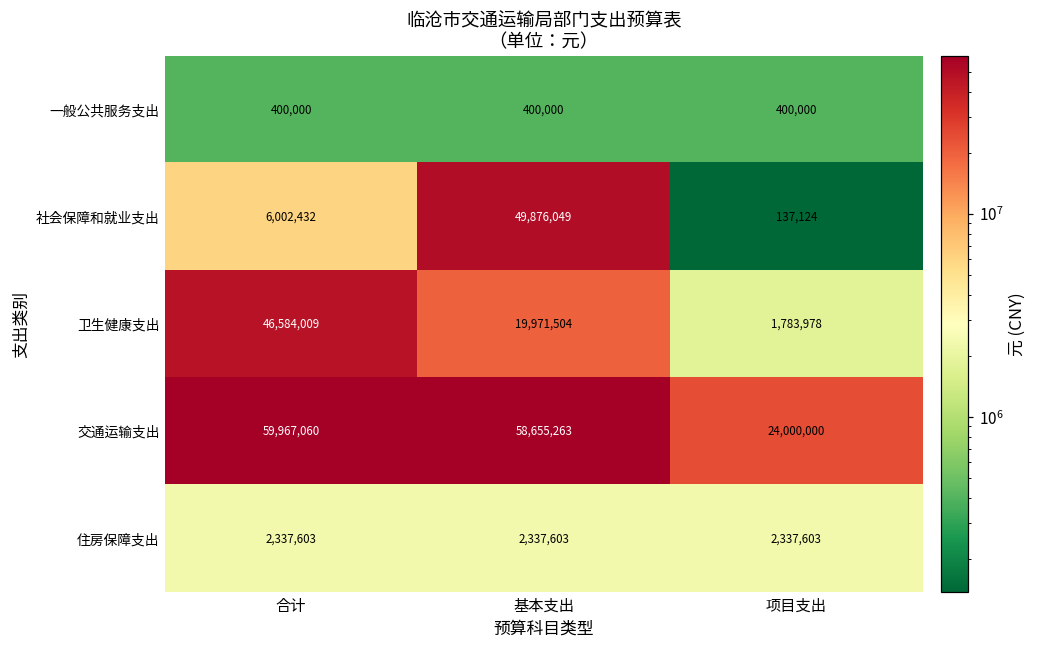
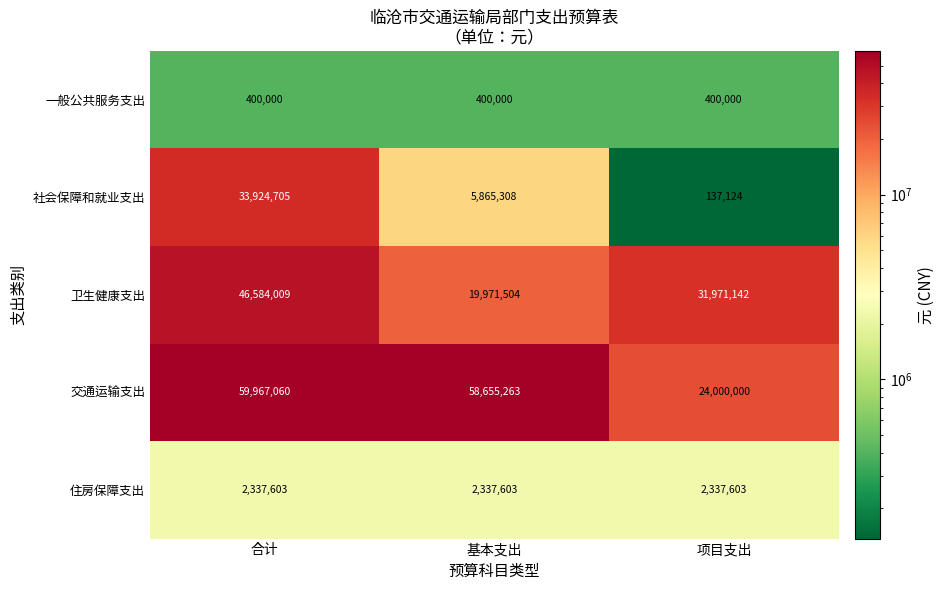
  {
    "一般公共服务支出": {
      "合计": "400,000",
      "基本支出": "400,000",
      "项目支出": "400,000"
    },
    "社会保障和就业支出": {
-     "合计": "6,002,432",
-     "基本支出": "49,876,049",
+     "合计": "33,924,705",
+     "基本支出": "5,865,308",
      "项目支出": "137,124"
    },
    "卫生健康支出": {
      "合计": "46,584,009",
      "基本支出": "19,971,504",
-     "项目支出": "1,783,978"
+     "项目支出": "31,971,142"
    },
    "交通运输支出": {
      "合计": "59,967,060",
      "基本支出": "58,655,263",
      "项目支出": "24,000,000"
    },
    "住房保障支出": {
      "合计": "2,337,603",
      "基本支出": "2,337,603",
      "项目支出": "2,337,603"
    }
  }
